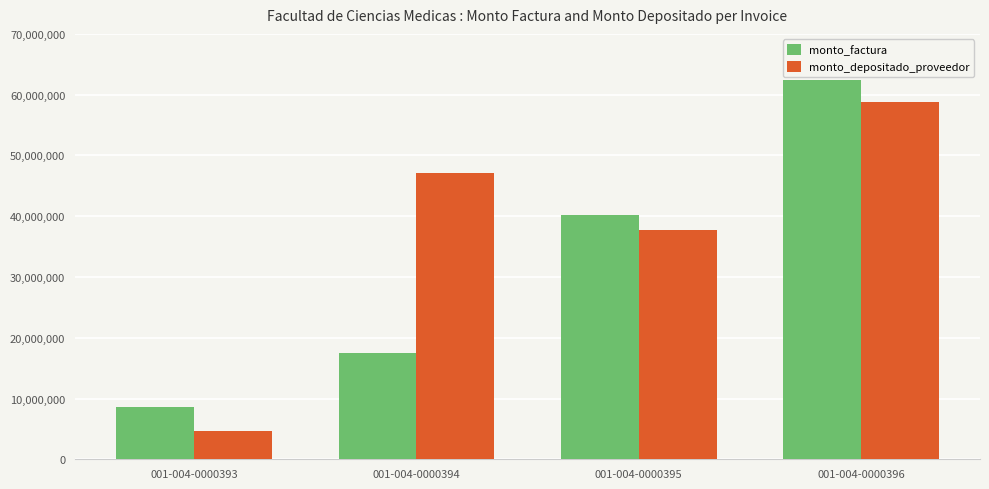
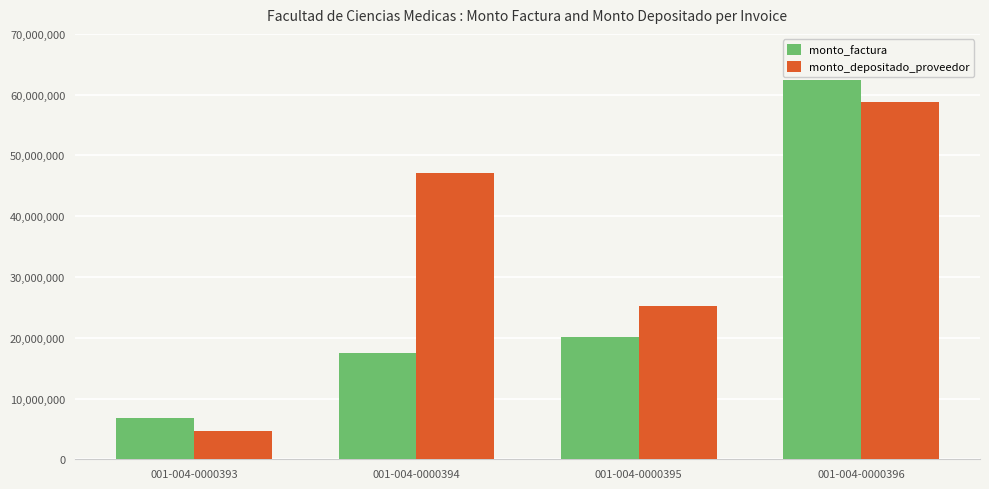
  {
    "monto_factura": {
-     "001-004-0000393": "9,000,000",
+     "001-004-0000393": "7,000,000",
      "001-004-0000394": "17,000,000",
-     "001-004-0000395": "40,000,000",
+     "001-004-0000395": "20,000,000",
      "001-004-0000396": "62,000,000"
    },
    "monto_depositado_proveedor": {
      "001-004-0000393": "5,000,000",
      "001-004-0000394": "47,000,000",
-     "001-004-0000395": "38,000,000",
+     "001-004-0000395": "25,000,000",
      "001-004-0000396": "59,000,000"
    }
  }
